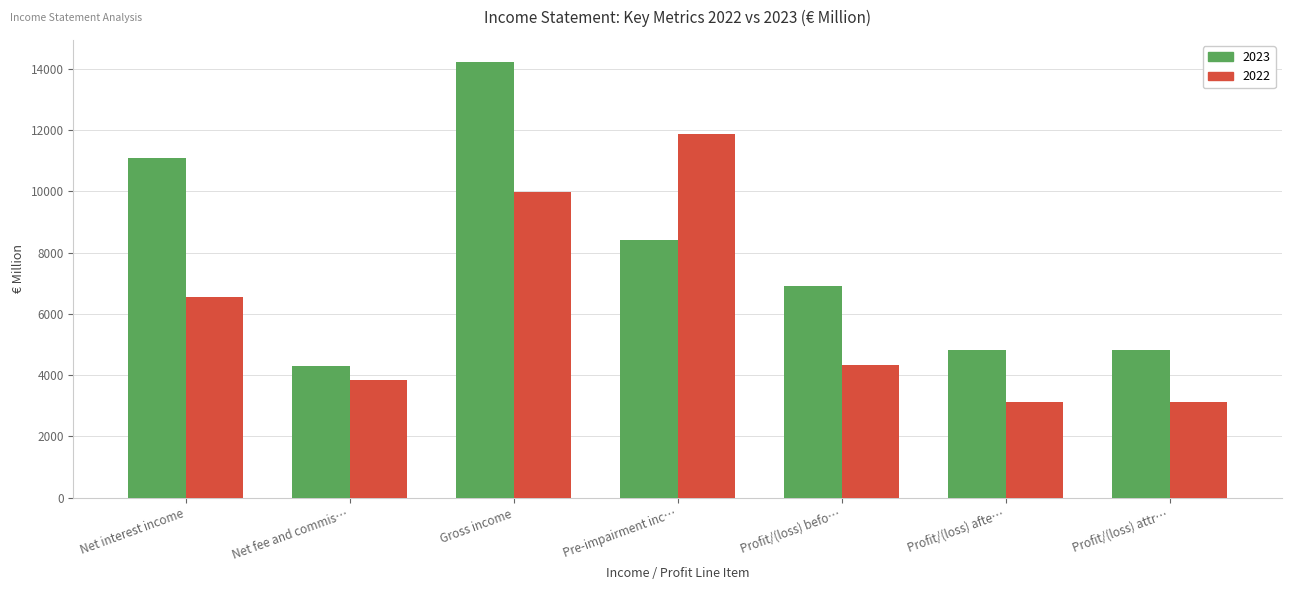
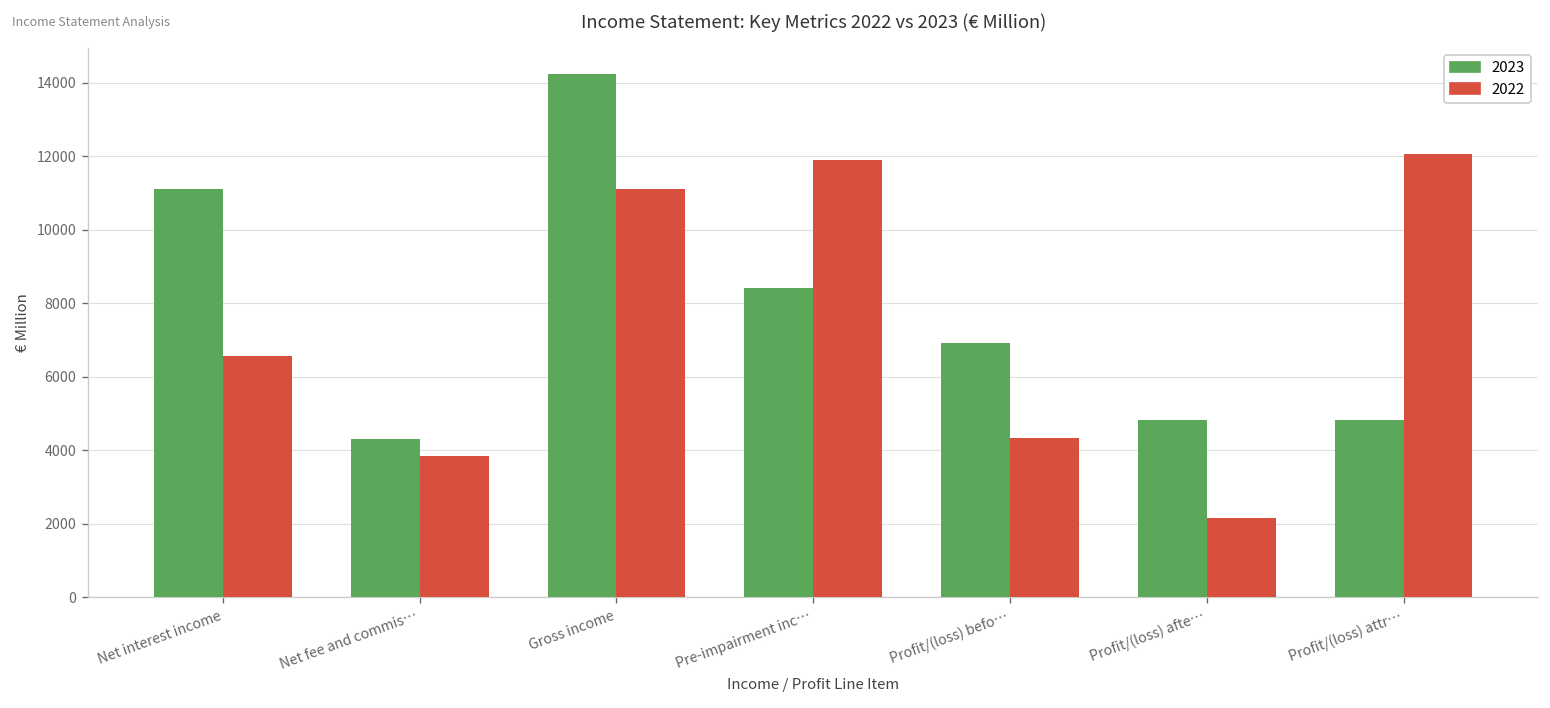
  {
    "2023": {
      "Net interest income": 11100,
      "Net fee and commis…": 4300,
      "Gross income": 14200,
      "Pre-impairment inc…": 8400,
      "Profit/(loss) befo…": 6900,
      "Profit/(loss) afte…": 4800,
      "Profit/(loss) attr…": 4800
    },
    "2022": {
      "Net interest income": 6600,
      "Net fee and commis…": 3900,
-     "Gross income": 10000,
+     "Gross income": 11100,
      "Pre-impairment inc…": 11900,
      "Profit/(loss) befo…": 4300,
-     "Profit/(loss) afte…": 3100,
-     "Profit/(loss) attr…": 3100
+     "Profit/(loss) afte…": 2200,
+     "Profit/(loss) attr…": 12100
    }
  }
